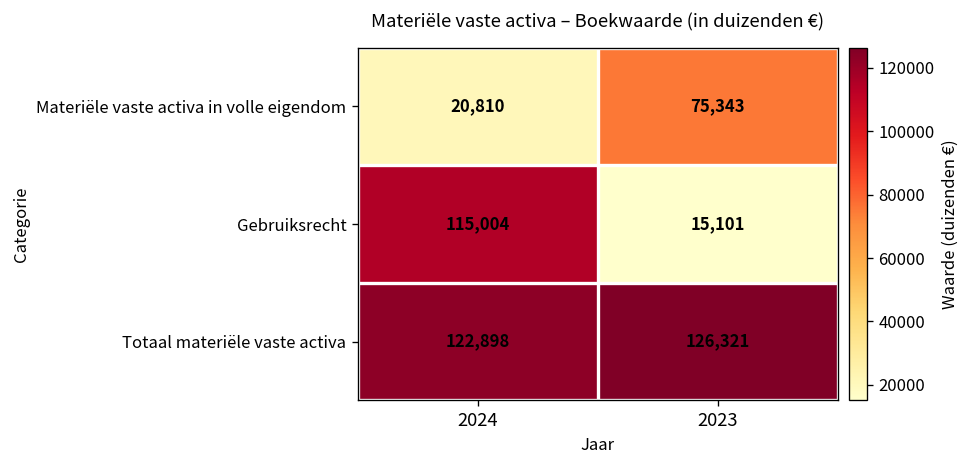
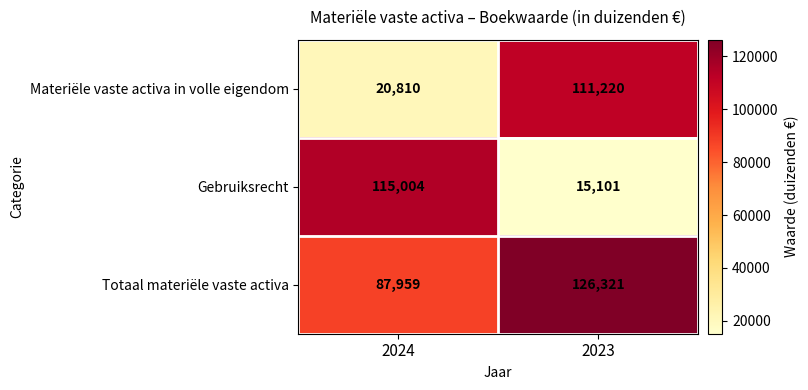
  {
    "Materiële vaste activa in volle eigendom": {
      "2024": "20,810",
-     "2023": "75,343"
+     "2023": "111,220"
    },
    "Gebruiksrecht": {
      "2024": "115,004",
      "2023": "15,101"
    },
    "Totaal materiële vaste activa": {
-     "2024": "122,898",
+     "2024": "87,959",
      "2023": "126,321"
    }
  }
